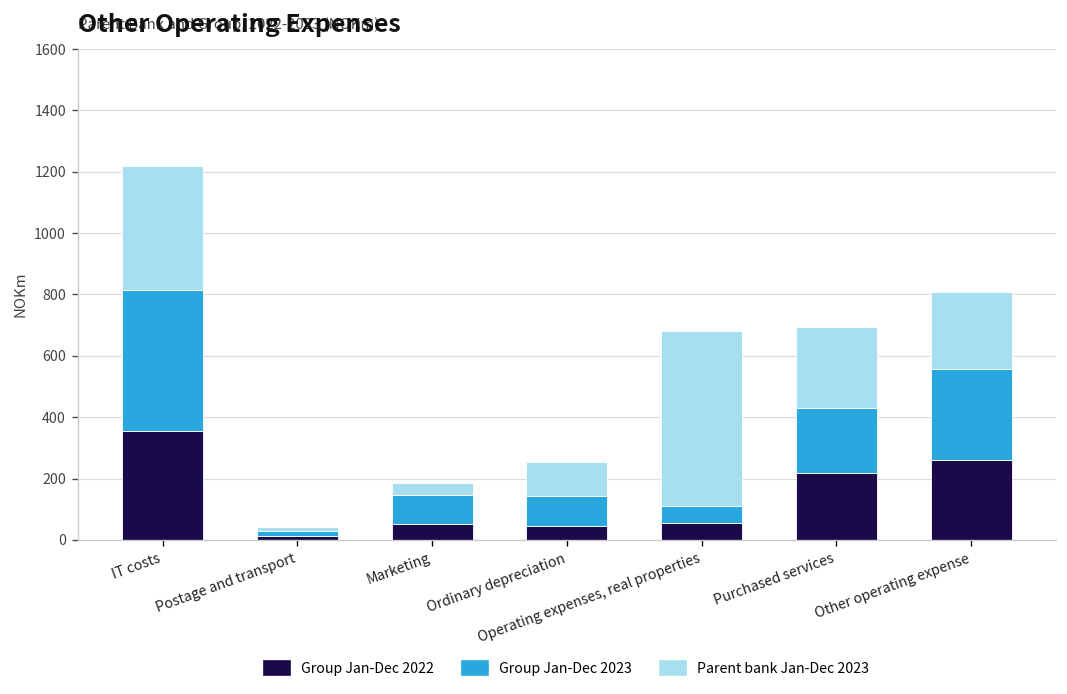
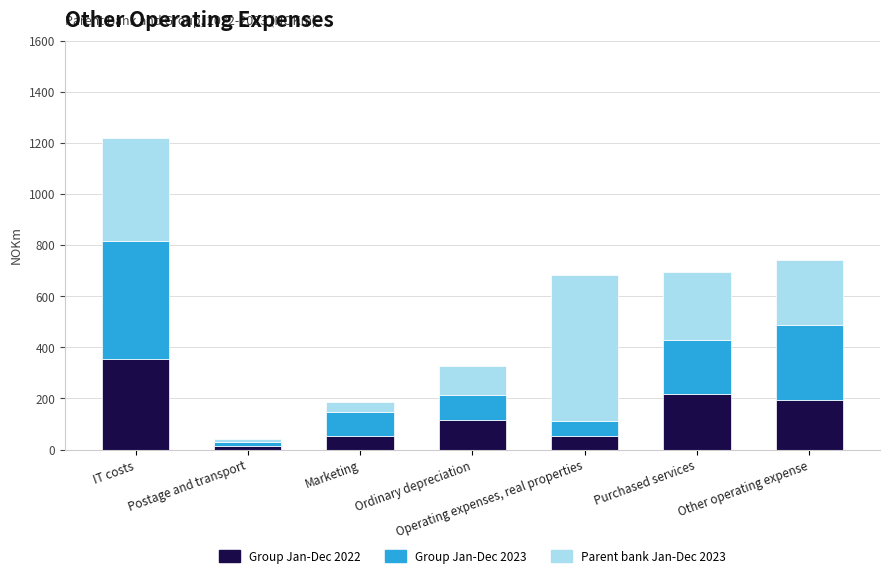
  {
    "Group Jan-Dec 2022": {
      "IT costs": 360,
      "Postage and transport": 10,
      "Marketing": 50,
-     "Ordinary depreciation": 50,
+     "Ordinary depreciation": 120,
      "Operating expenses, real properties": 60,
      "Purchased services": 220,
-     "Other operating expense": 260
+     "Other operating expense": 200
    },
    "Group Jan-Dec 2023": {
      "IT costs": 460,
      "Postage and transport": 20,
      "Marketing": 90,
      "Ordinary depreciation": 100,
      "Operating expenses, real properties": 60,
      "Purchased services": 210,
      "Other operating expense": 290
    },
    "Parent bank Jan-Dec 2023": {
      "IT costs": 400,
      "Postage and transport": 10,
      "Marketing": 40,
      "Ordinary depreciation": 110,
      "Operating expenses, real properties": 570,
      "Purchased services": 260,
      "Other operating expense": 250
    }
  }
